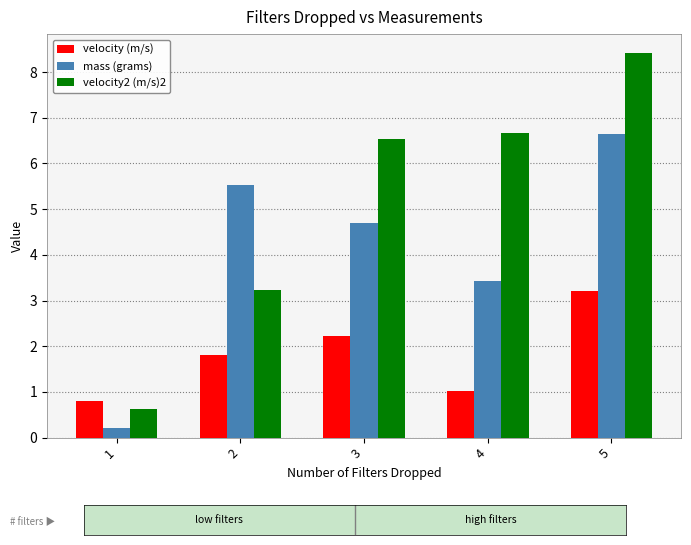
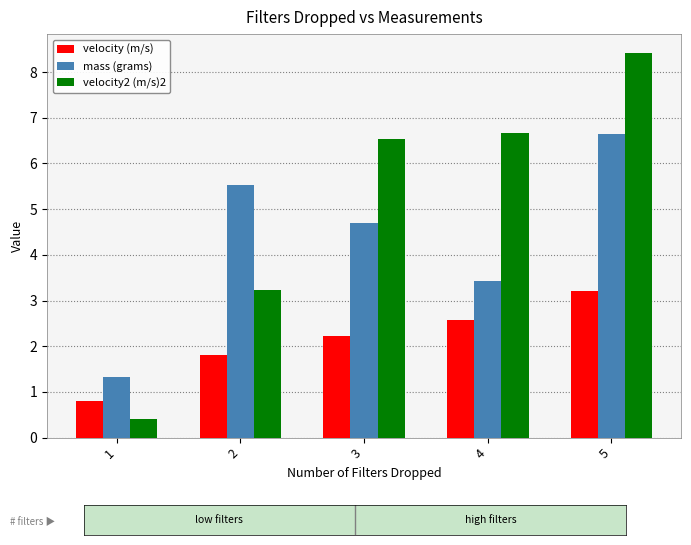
  {
    "velocity (m/s)": {
      "1": 0.8,
      "2": 1.8,
      "3": 2.2,
-     "4": 1.0,
+     "4": 2.6,
      "5": 3.2
    },
    "mass (grams)": {
-     "1": 0.2,
+     "1": 1.3,
      "2": 5.5,
      "3": 4.7,
      "4": 3.4,
      "5": 6.6
    },
    "velocity2 (m/s)2": {
-     "1": 0.6,
+     "1": 0.4,
      "2": 3.2,
      "3": 6.5,
      "4": 6.7,
      "5": 8.4
    }
  }
